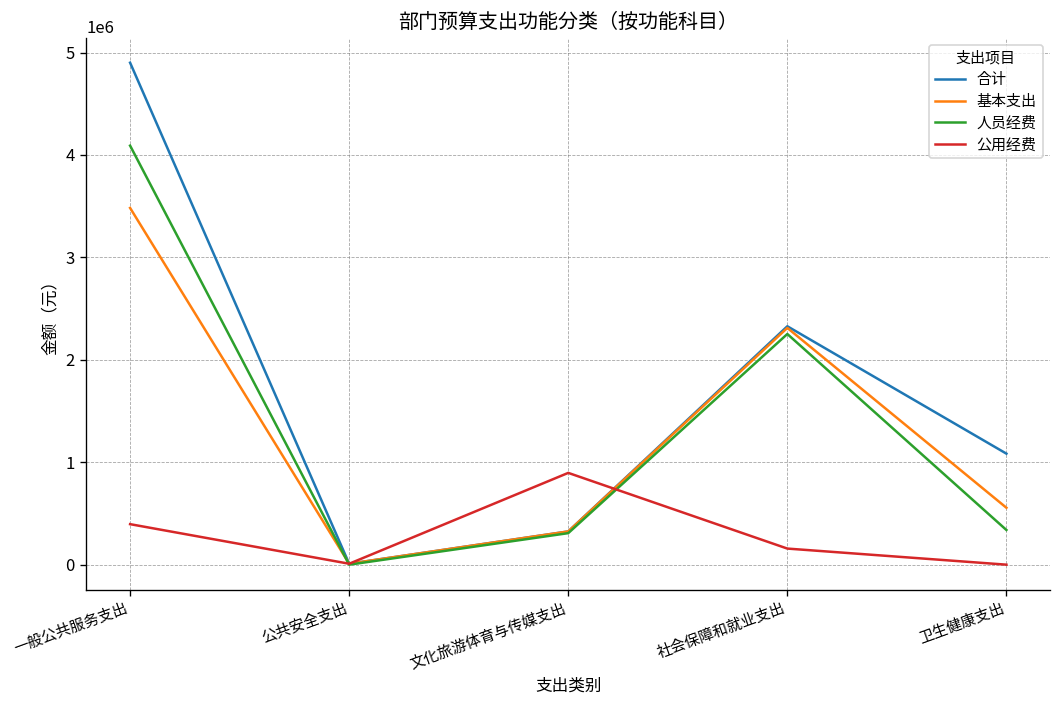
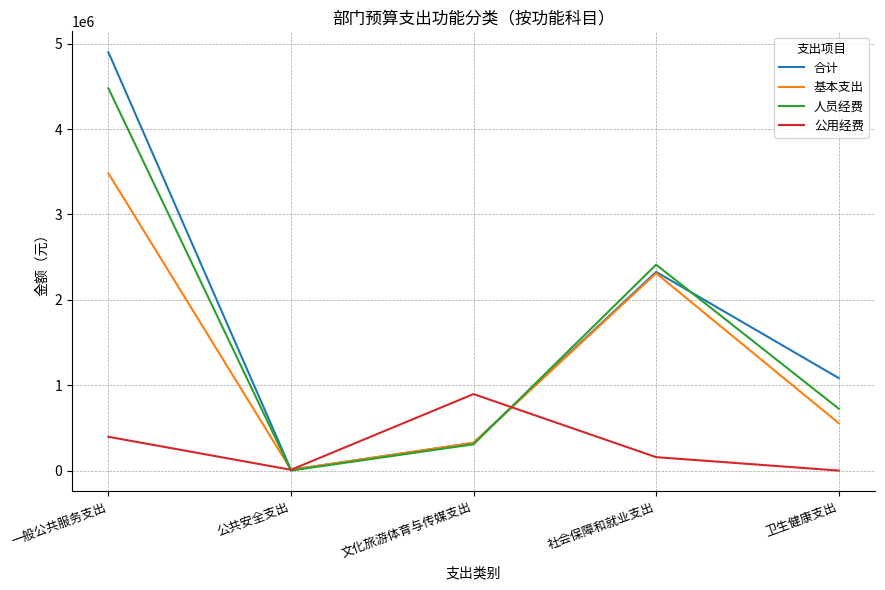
  {
    "合计": {
      "一般公共服务支出": 4900000,
      "卫生健康支出": 1100000
    },
    "基本支出": {
      "一般公共服务支出": 3500000,
      "卫生健康支出": 600000
    },
    "人员经费": {
-     "一般公共服务支出": 4100000,
-     "社会保障和就业支出": 2300000,
-     "卫生健康支出": 300000
+     "一般公共服务支出": 4500000,
+     "社会保障和就业支出": 2400000,
+     "卫生健康支出": 700000
    },
    "公用经费": {
      "一般公共服务支出": 400000,
      "文化旅游体育与传媒支出": 900000,
      "社会保障和就业支出": 200000,
      "卫生健康支出": 0
    }
  }
